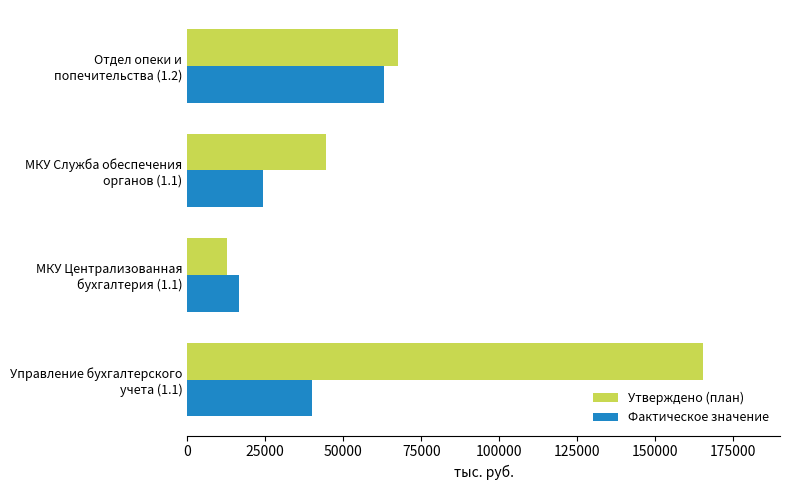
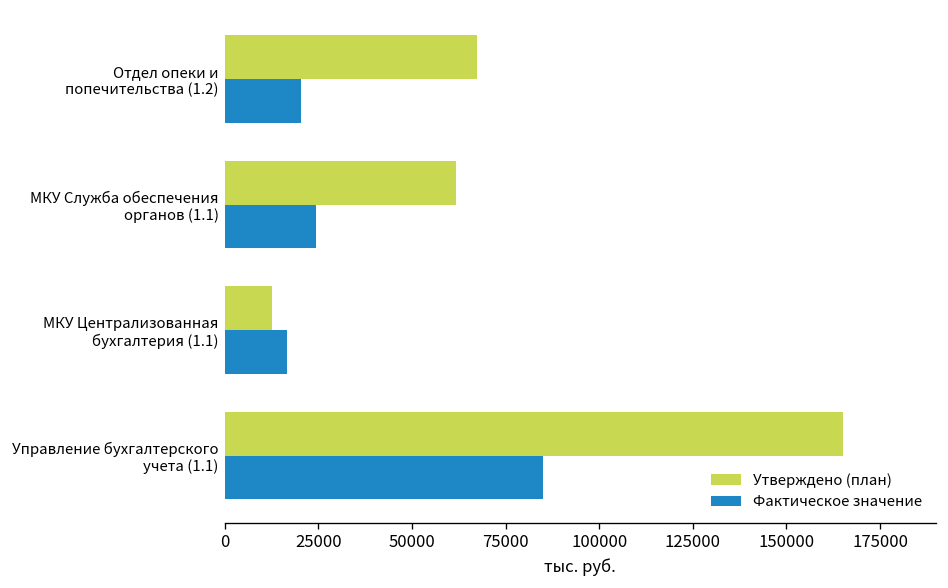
  {
    "Утверждено (план)": {
      "Отдел опеки и попечительства (1.2)": 67000,
-     "МКУ Служба обеспечения органов (1.1)": 44000,
+     "МКУ Служба обеспечения органов (1.1)": 62000,
      "МКУ Централизованная бухгалтерия (1.1)": 13000,
      "Управление бухгалтерского учета (1.1)": 165000
    },
    "Фактическое значение": {
-     "Отдел опеки и попечительства (1.2)": 63000,
+     "Отдел опеки и попечительства (1.2)": 20000,
      "МКУ Служба обеспечения органов (1.1)": 24000,
      "МКУ Централизованная бухгалтерия (1.1)": 17000,
-     "Управление бухгалтерского учета (1.1)": 40000
+     "Управление бухгалтерского учета (1.1)": 85000
    }
  }
